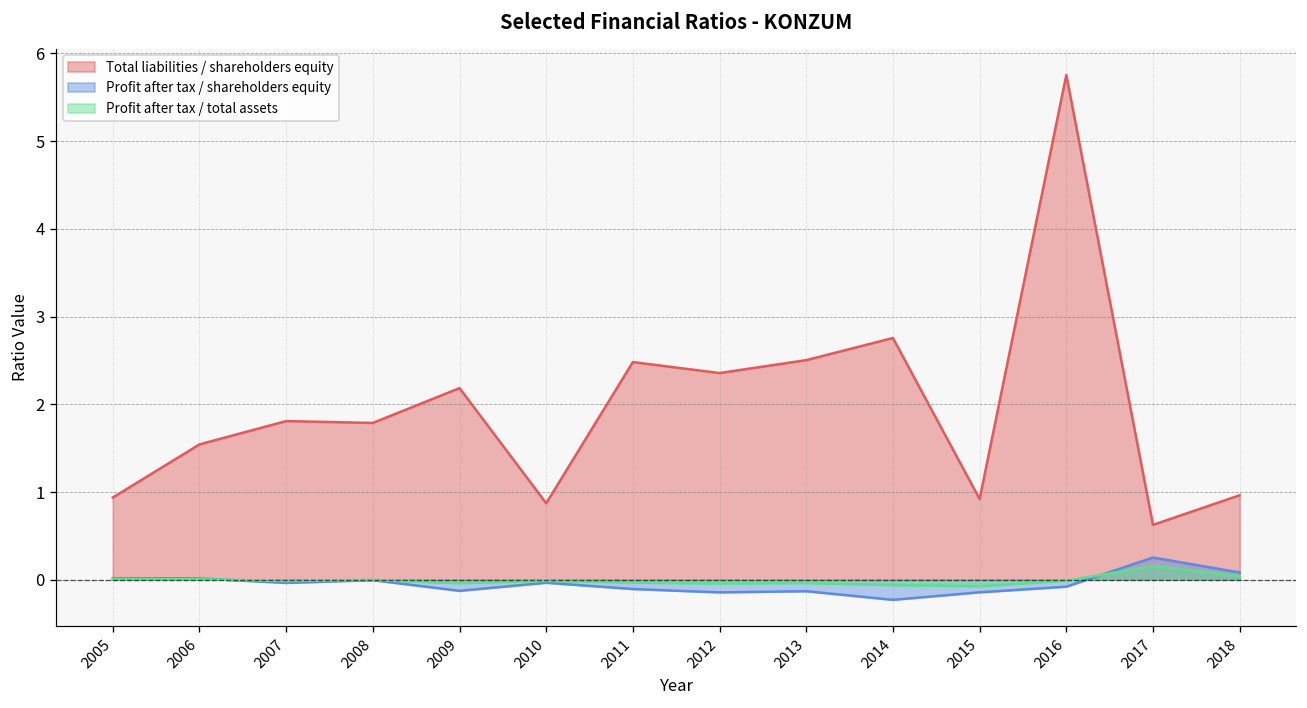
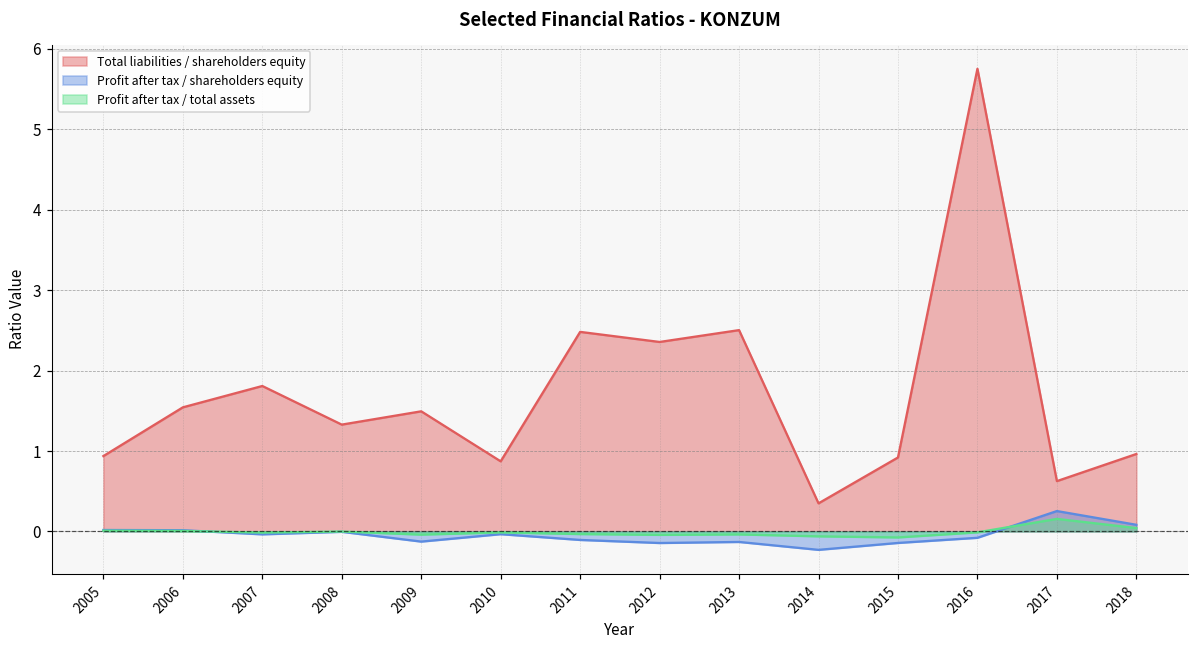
  {
    "Total liabilities / shareholders equity": {
      "2005": 0.9,
      "2006": 1.5,
      "2007": 1.8,
-     "2008": 1.8,
-     "2009": 2.2,
+     "2008": 1.3,
+     "2009": 1.5,
      "2010": 0.9,
      "2011": 2.5,
      "2012": 2.4,
      "2013": 2.5,
-     "2014": 2.8,
+     "2014": 0.3,
      "2015": 0.9,
      "2016": 5.8,
      "2017": 0.6,
      "2018": 1.0
    }
  }
